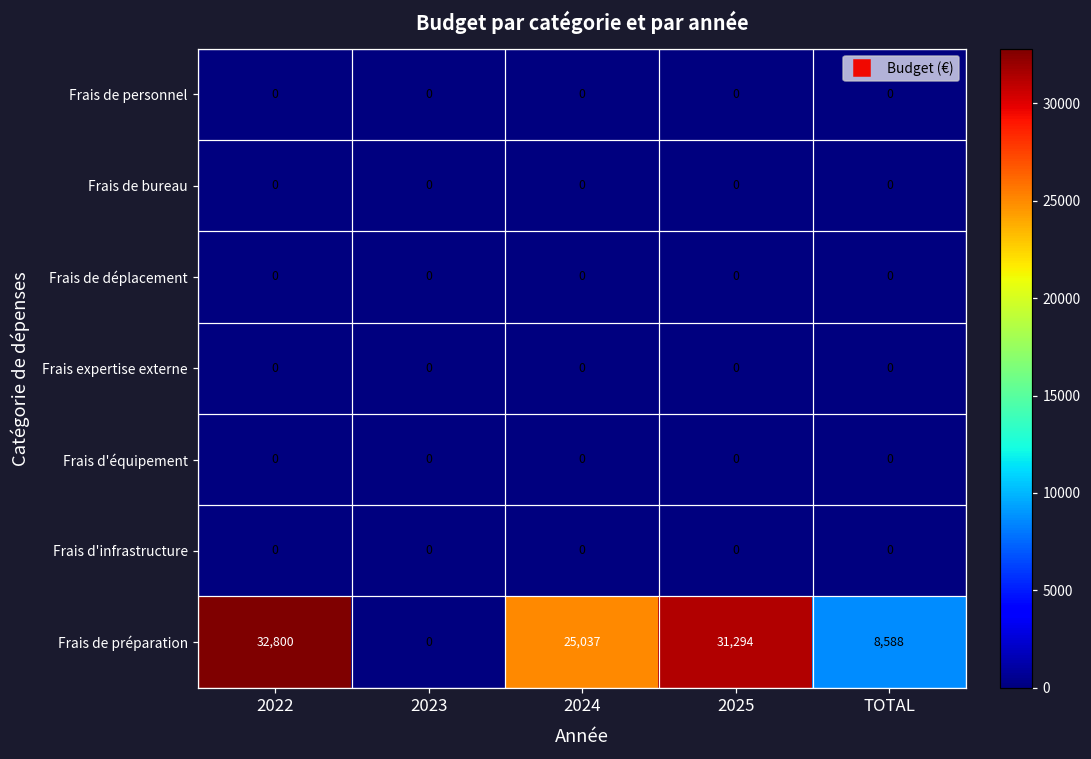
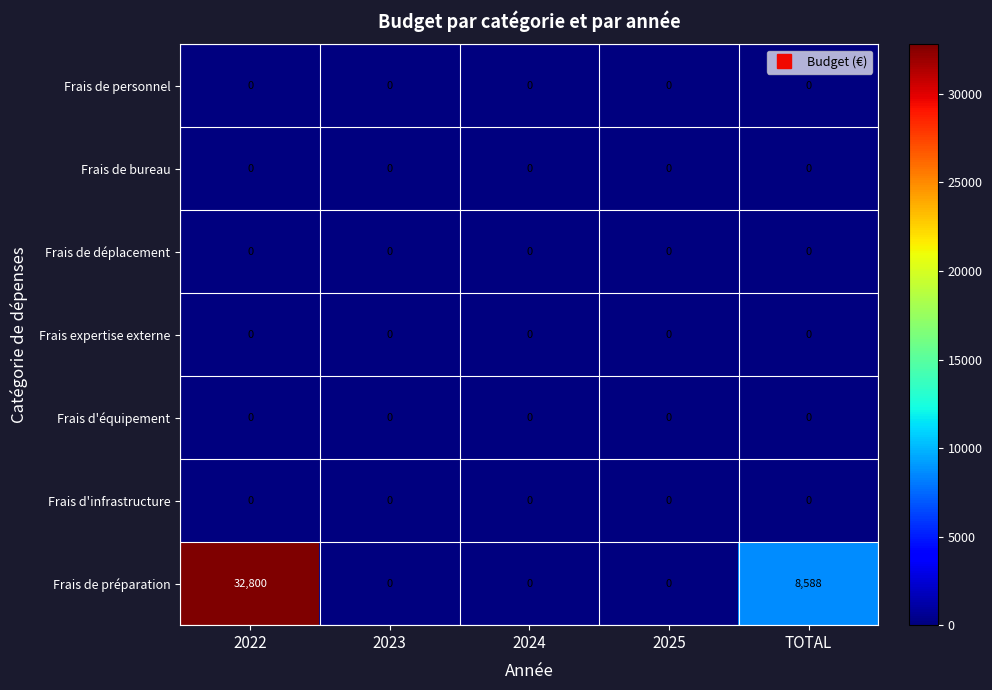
  {
    "Frais de personnel": {
      "2022": "0",
      "2023": "0",
      "2024": "0",
      "2025": "0",
      "TOTAL": "0"
    },
    "Frais de bureau": {
      "2022": "0",
      "2023": "0",
      "2024": "0",
      "2025": "0",
      "TOTAL": "0"
    },
    "Frais de déplacement": {
      "2022": "0",
      "2023": "0",
      "2024": "0",
      "2025": "0",
      "TOTAL": "0"
    },
    "Frais expertise externe": {
      "2022": "0",
      "2023": "0",
      "2024": "0",
      "2025": "0",
      "TOTAL": "0"
    },
    "Frais d'équipement": {
      "2022": "0",
      "2023": "0",
      "2024": "0",
      "2025": "0",
      "TOTAL": "0"
    },
    "Frais d'infrastructure": {
      "2022": "0",
      "2023": "0",
      "2024": "0",
      "2025": "0",
      "TOTAL": "0"
    },
    "Frais de préparation": {
      "2022": "32,800",
      "2023": "0",
-     "2024": "25,037",
-     "2025": "31,294",
+     "2024": "0",
+     "2025": "0",
      "TOTAL": "8,588"
    }
  }
